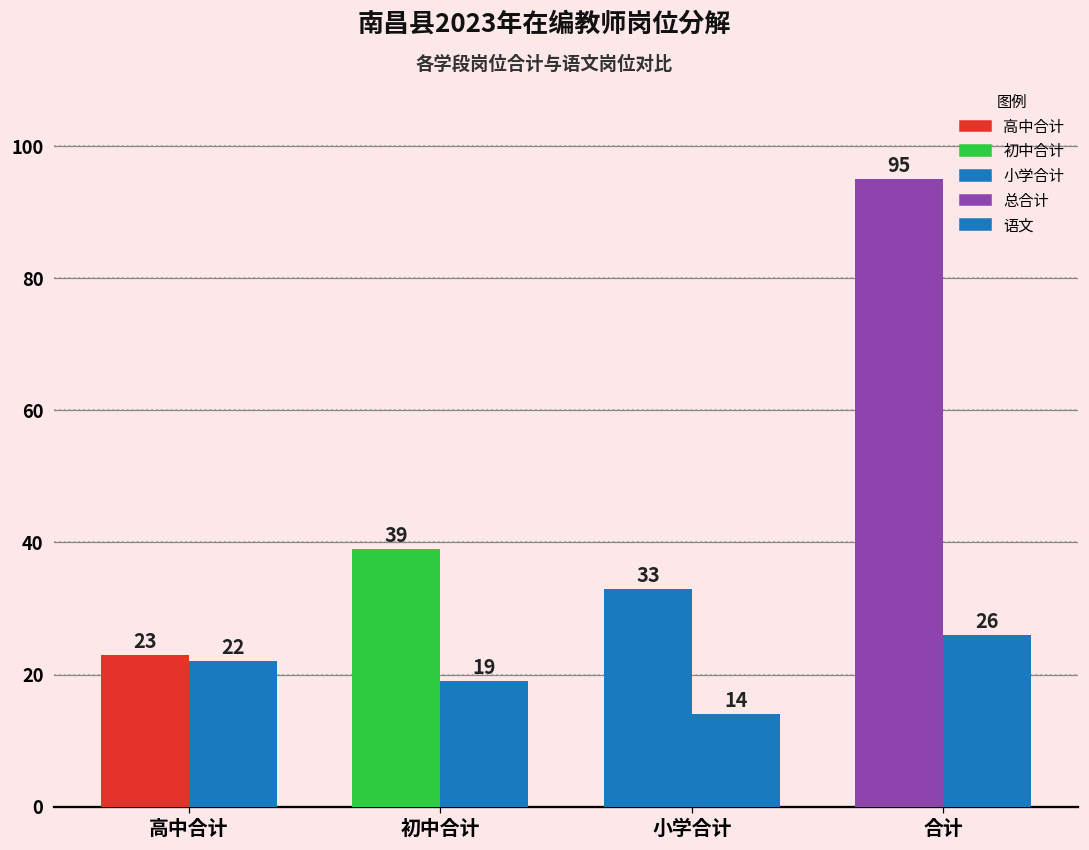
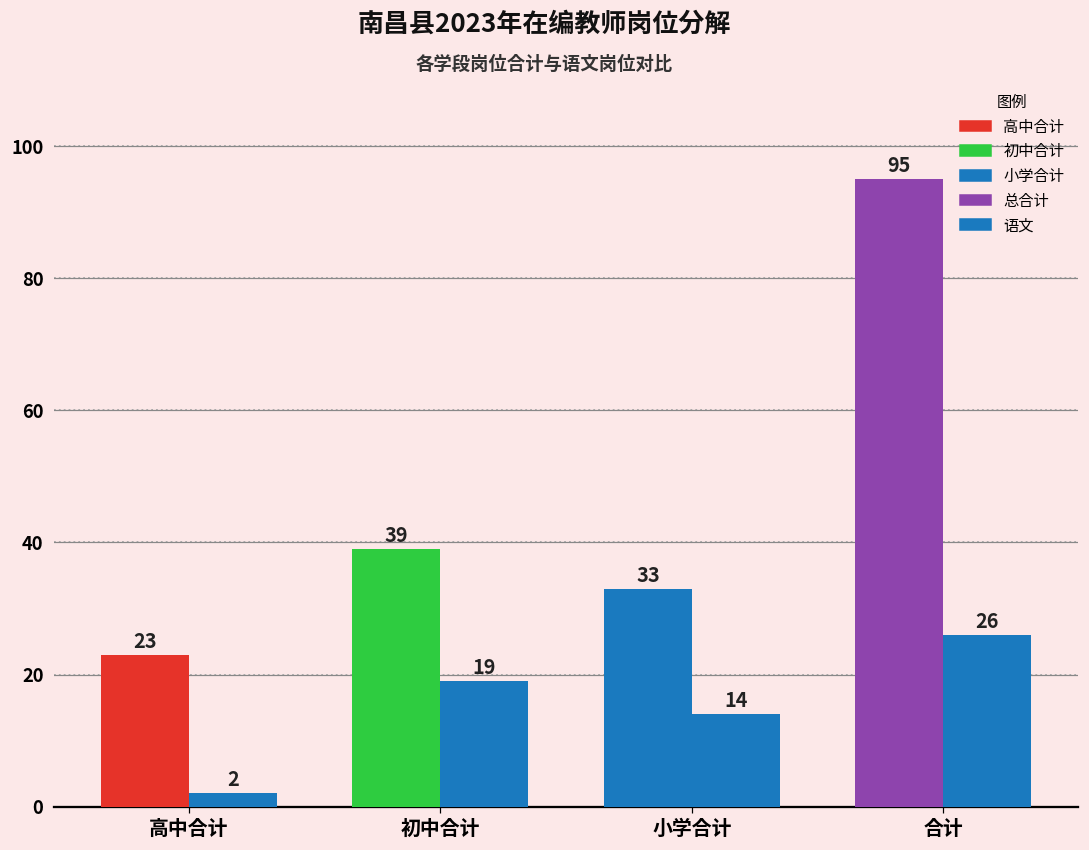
  {
    "语文": {
-     "高中合计": 22,
+     "高中合计": 2,
      "初中合计": 19,
      "小学合计": 14,
      "合计": 26
    }
  }
